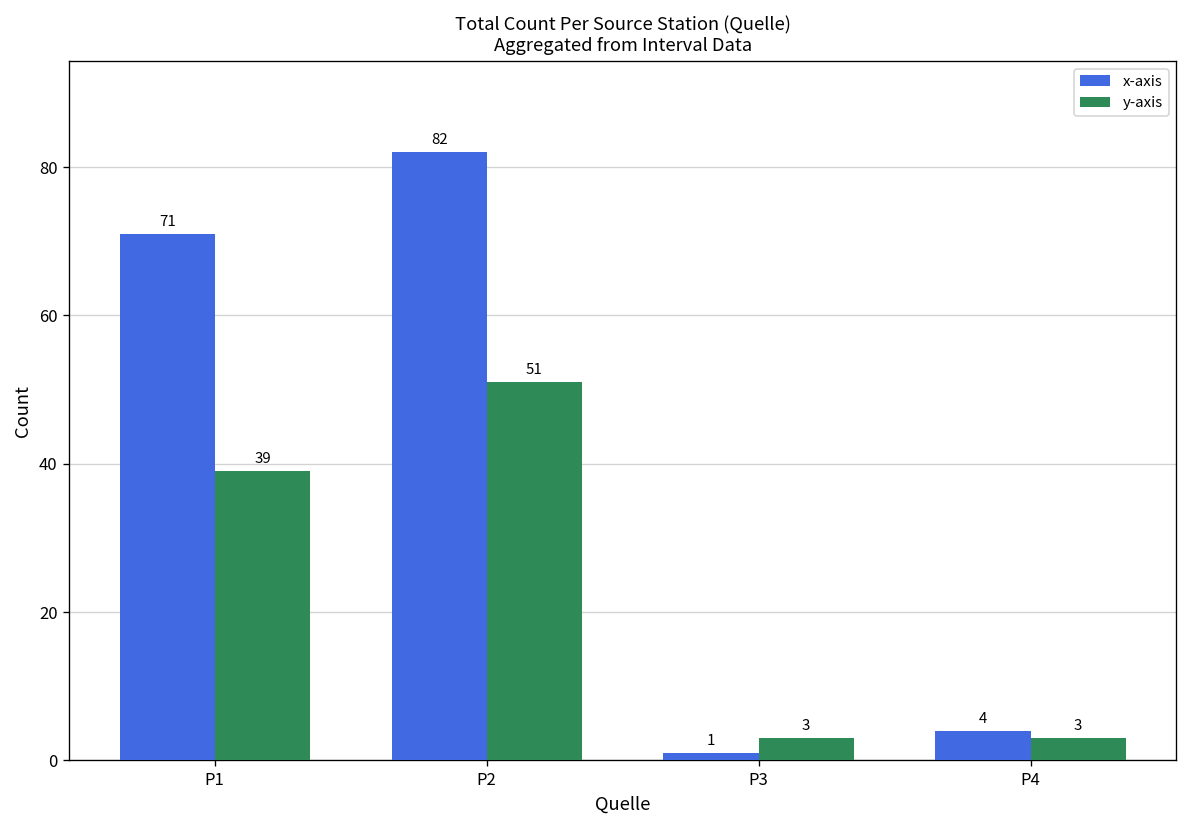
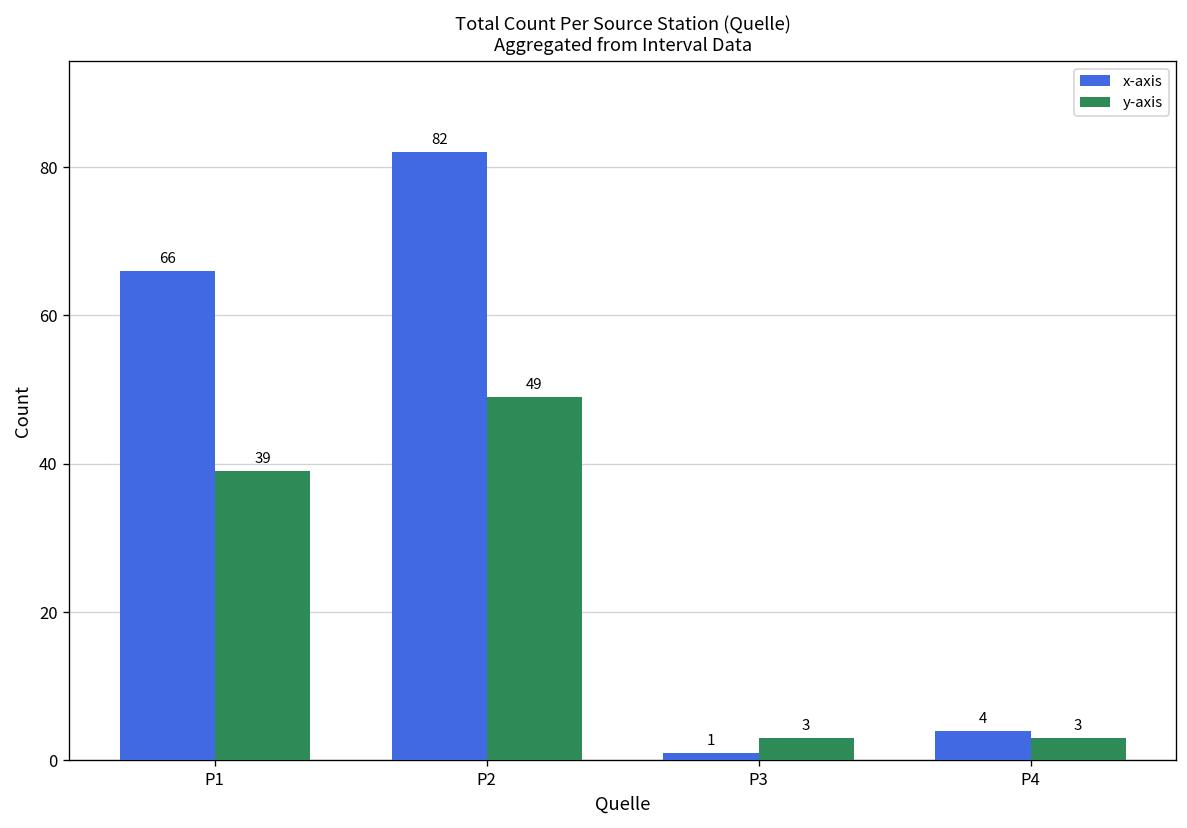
  {
    "x-axis": {
-     "P1": 71,
+     "P1": 66,
      "P2": 82,
      "P3": 1,
      "P4": 4
    },
    "y-axis": {
      "P1": 39,
-     "P2": 51,
+     "P2": 49,
      "P3": 3,
      "P4": 3
    }
  }
